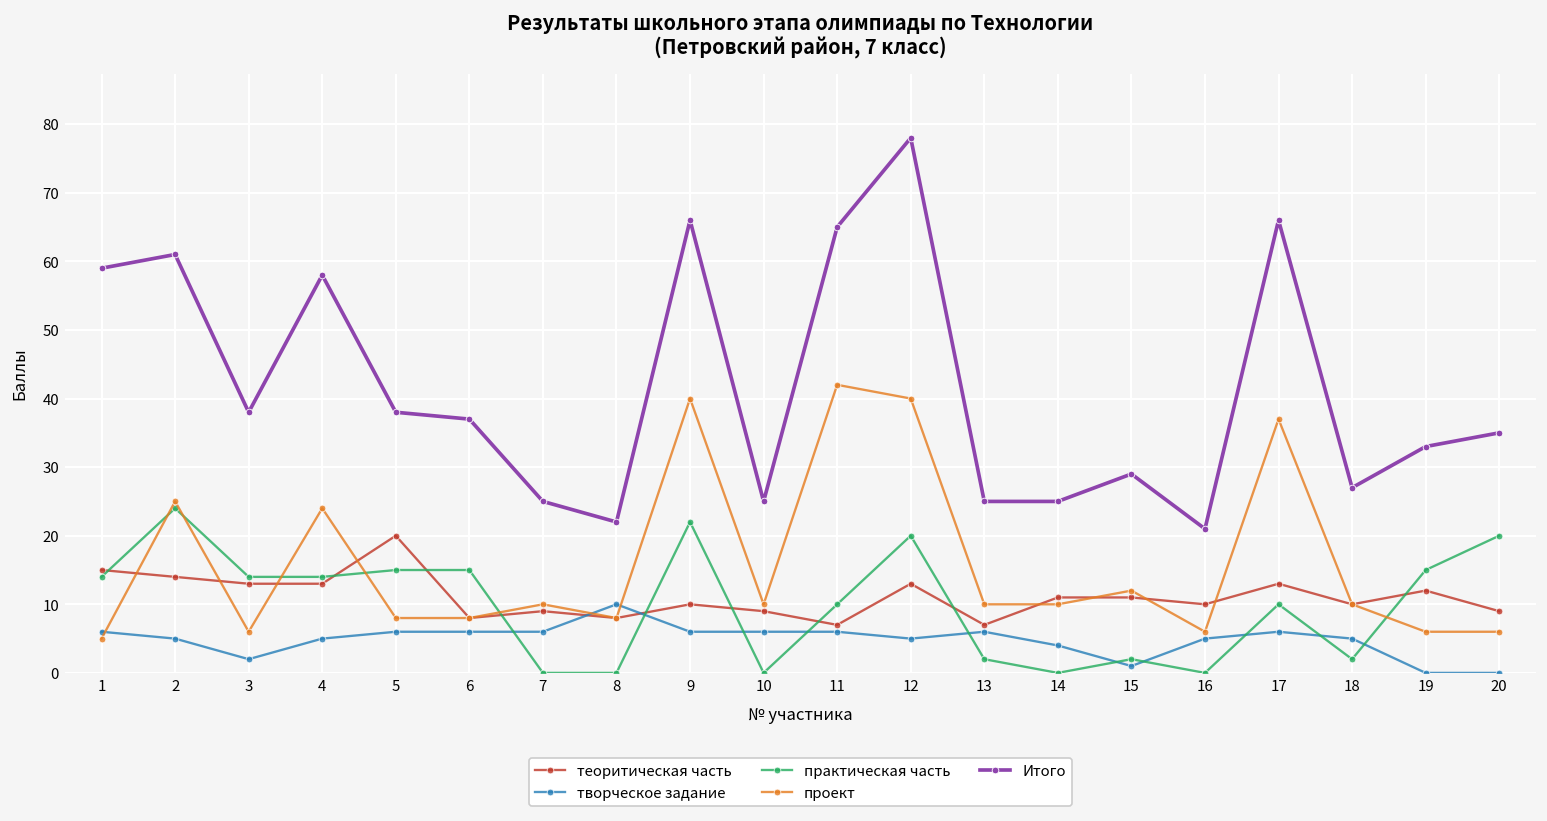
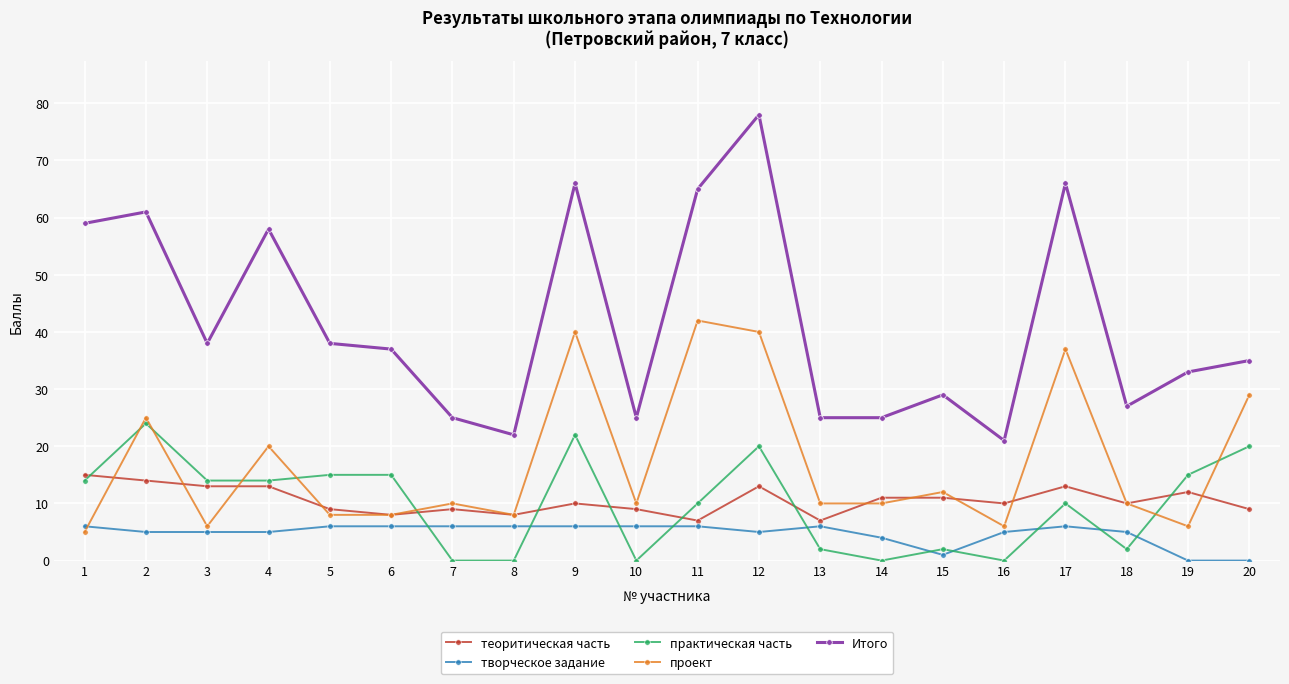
  {
    "теоритическая часть": {
      "1": 15,
      "2": 14,
      "3": 13,
      "4": 13,
-     "5": 20,
+     "5": 9,
      "7": 9,
      "9": 10,
      "10": 9,
      "11": 7,
      "12": 13,
      "13": 7,
      "14": 11,
      "15": 11,
      "16": 10,
      "17": 13,
      "19": 12,
      "20": 9
    },
    "творческое задание": {
      "1": 6,
      "2": 5,
-     "3": 2,
+     "3": 5,
      "4": 5,
      "5": 6,
      "6": 6,
      "7": 6,
-     "8": 10,
+     "8": 6,
      "9": 6,
      "10": 6,
      "11": 6,
      "12": 5,
      "13": 6,
      "14": 4,
      "15": 1,
      "16": 5,
      "17": 6,
      "18": 5,
      "19": 0,
      "20": 0
    },
    "практическая часть": {
      "1": 14,
      "2": 24,
      "3": 14,
      "4": 14,
      "5": 15,
      "6": 15,
      "7": 0,
      "8": 0,
      "9": 22,
      "10": 0,
      "11": 10,
      "12": 20,
      "13": 2,
      "14": 0,
      "15": 2,
      "16": 0,
      "17": 10,
      "18": 2,
      "19": 15,
      "20": 20
    },
    "проект": {
      "1": 5,
      "2": 25,
      "3": 6,
-     "4": 24,
+     "4": 20,
      "5": 8,
      "7": 10,
      "9": 40,
      "10": 10,
      "11": 42,
      "12": 40,
      "13": 10,
      "14": 10,
      "15": 12,
      "16": 6,
      "17": 37,
      "19": 6,
-     "20": 6
+     "20": 29
    },
    "Итого": {
      "1": 59,
      "2": 61,
      "3": 38,
      "4": 58,
      "5": 38,
      "6": 37,
      "7": 25,
      "8": 22,
      "9": 66,
      "10": 25,
      "11": 65,
      "12": 78,
      "13": 25,
      "14": 25,
      "15": 29,
      "16": 21,
      "17": 66,
      "18": 27,
      "19": 33,
      "20": 35
    }
  }
